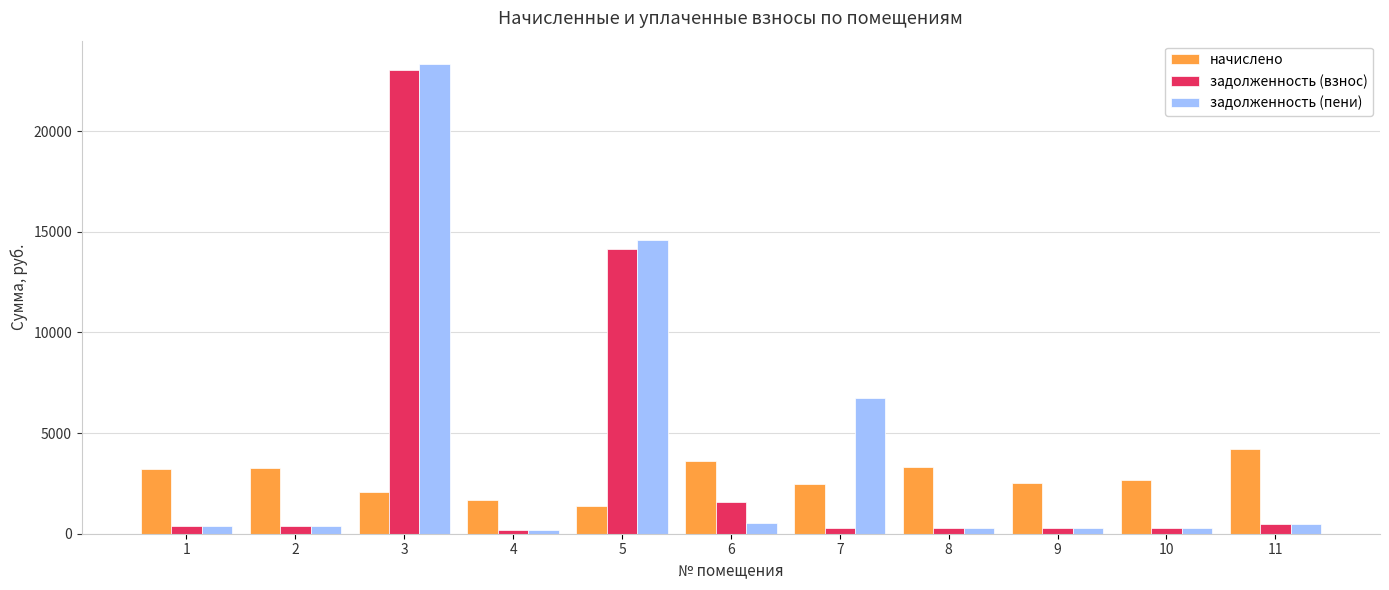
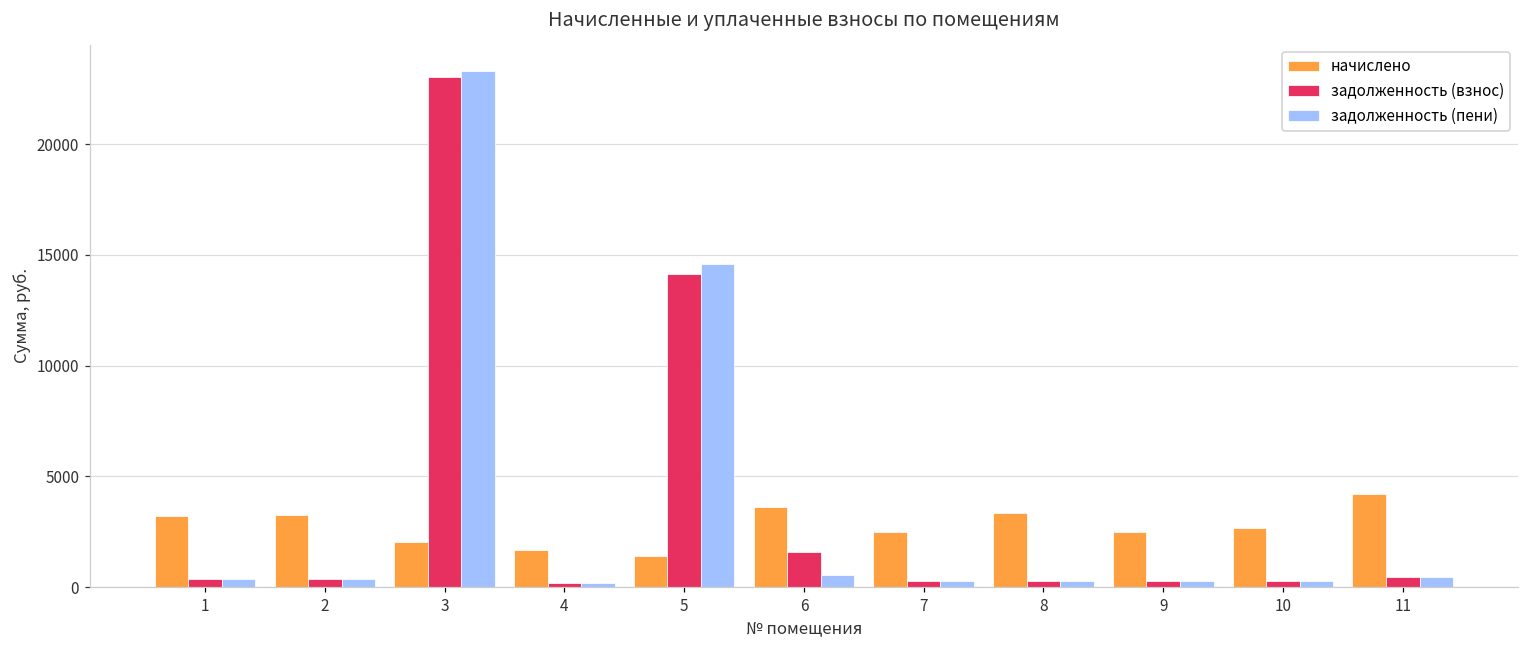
  {
    "начислено": {
      "1": 3200,
      "2": 3300,
      "3": 2100,
      "4": 1700,
      "5": 1400,
      "6": 3600,
      "7": 2500,
      "8": 3300,
      "9": 2500,
      "10": 2700,
      "11": 4200
    },
    "задолженность (взнос)": {
      "1": 400,
      "2": 400,
      "3": 23100,
      "4": 200,
      "5": 14100,
      "6": 1600,
      "7": 300,
      "8": 300,
      "9": 300,
      "10": 300,
      "11": 500
    },
    "задолженность (пени)": {
      "1": 400,
      "2": 400,
      "3": 23300,
      "4": 200,
      "5": 14600,
      "6": 500,
-     "7": 6800,
+     "7": 300,
      "8": 300,
      "9": 300,
      "10": 300,
      "11": 500
    }
  }
